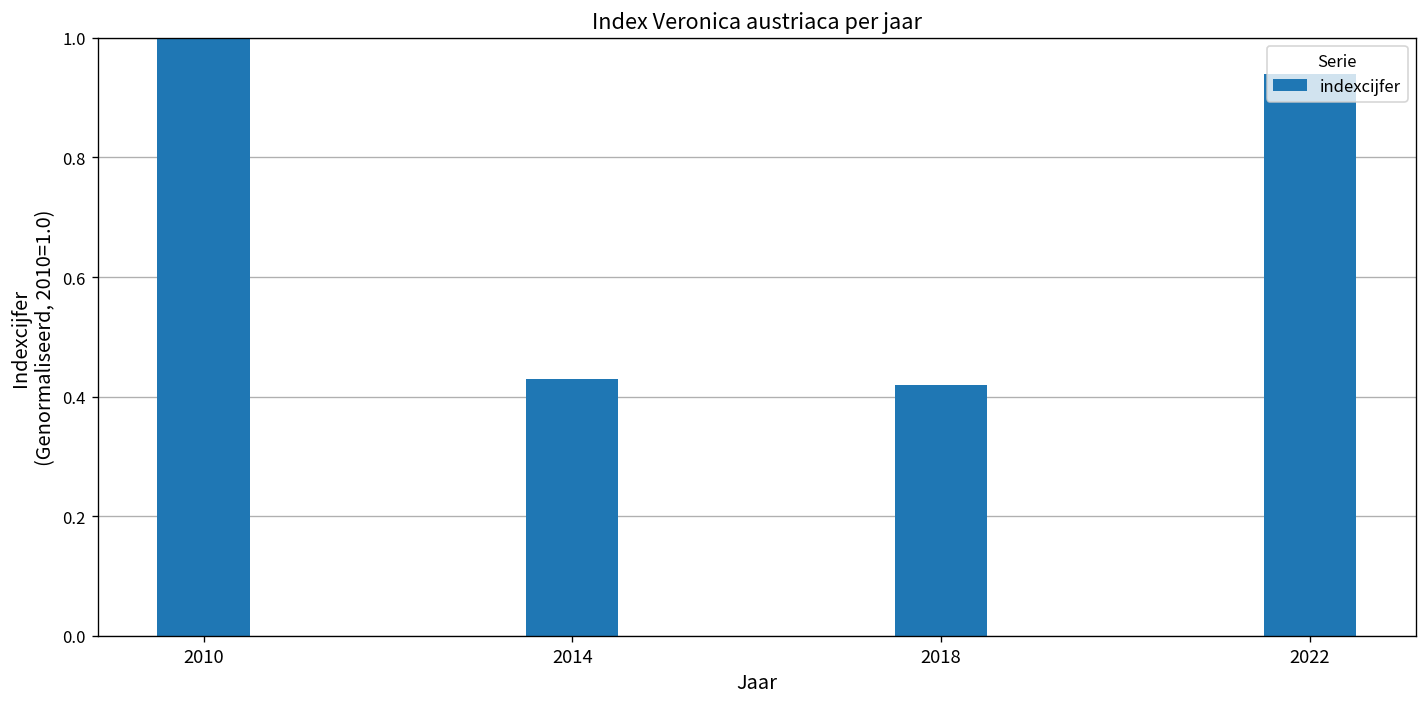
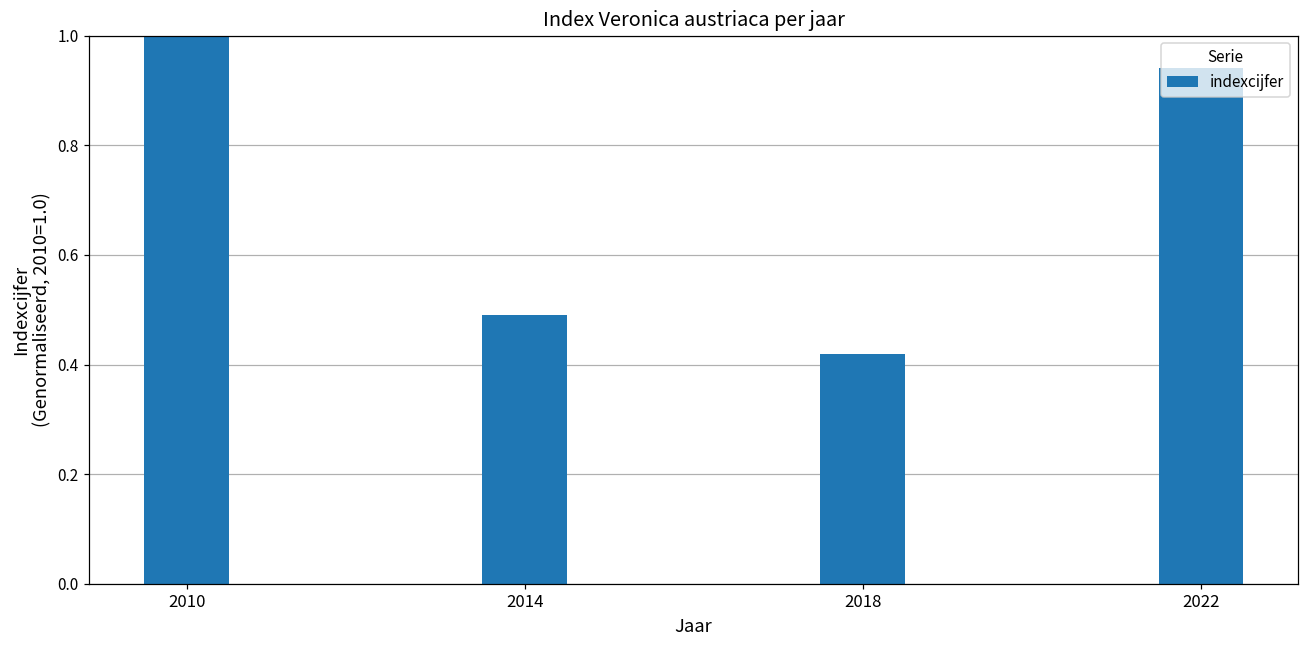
  {
    "2010": 1.00,
-   "2014": 0.43,
+   "2014": 0.49,
    "2018": 0.42
  }
